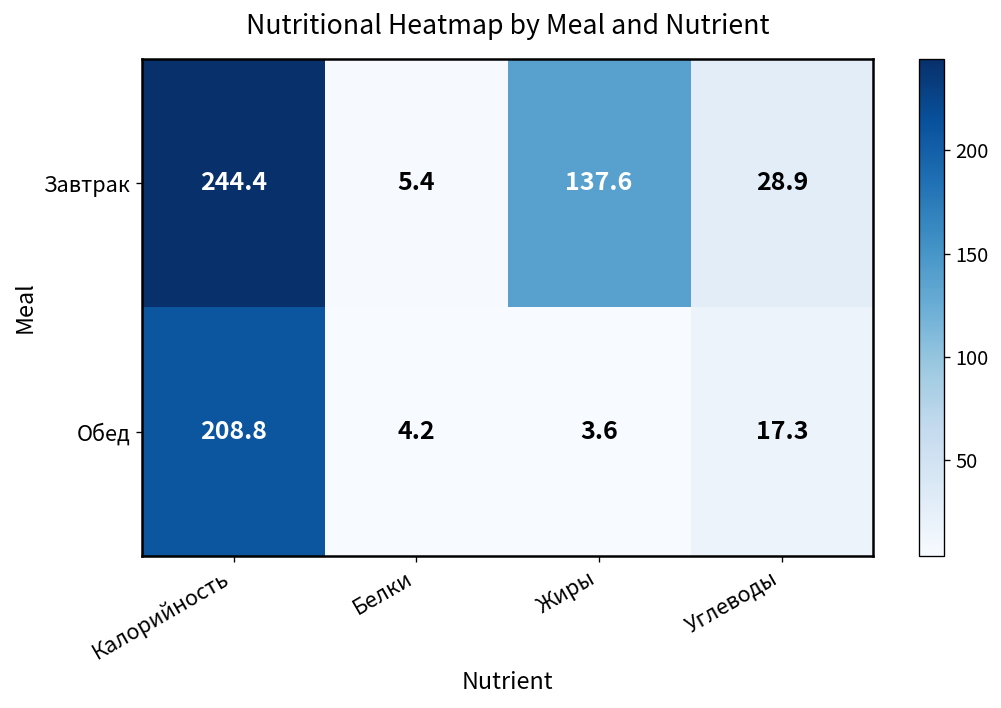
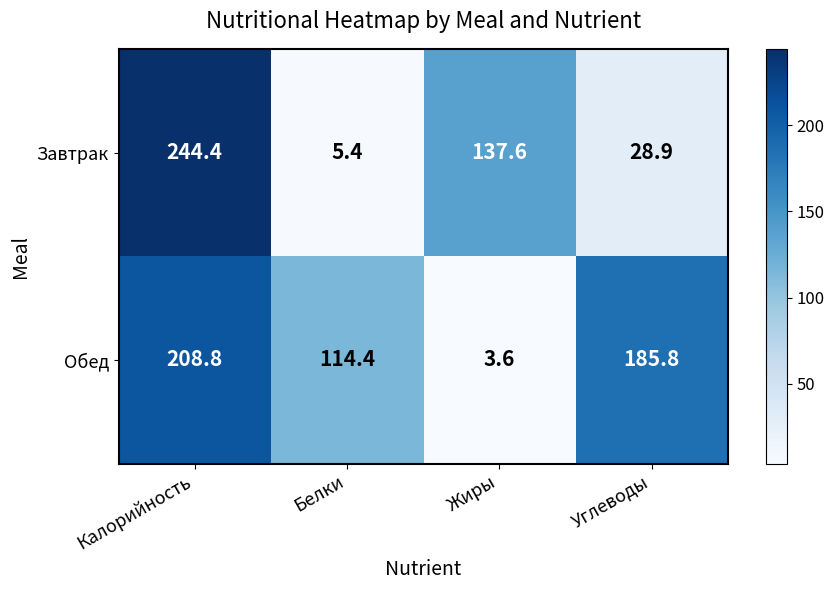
  {
    "Завтрак": {
      "Калорийность": 244.4,
      "Белки": 5.4,
      "Жиры": 137.6,
      "Углеводы": 28.9
    },
    "Обед": {
      "Калорийность": 208.8,
-     "Белки": 4.2,
+     "Белки": 114.4,
      "Жиры": 3.6,
-     "Углеводы": 17.3
+     "Углеводы": 185.8
    }
  }
